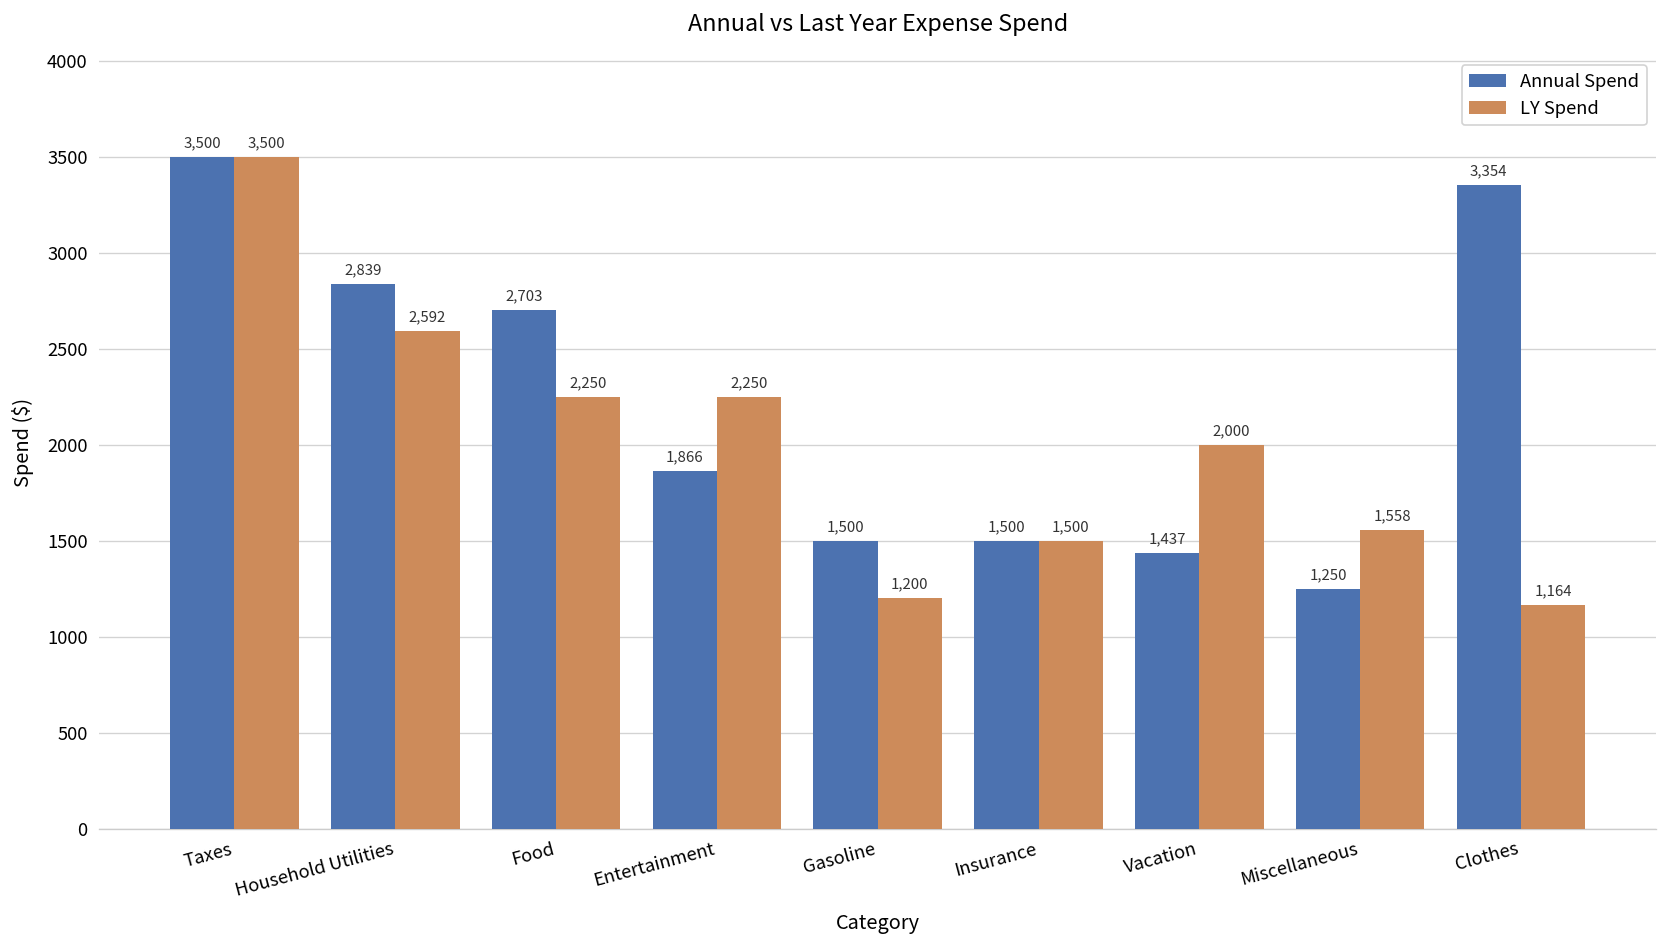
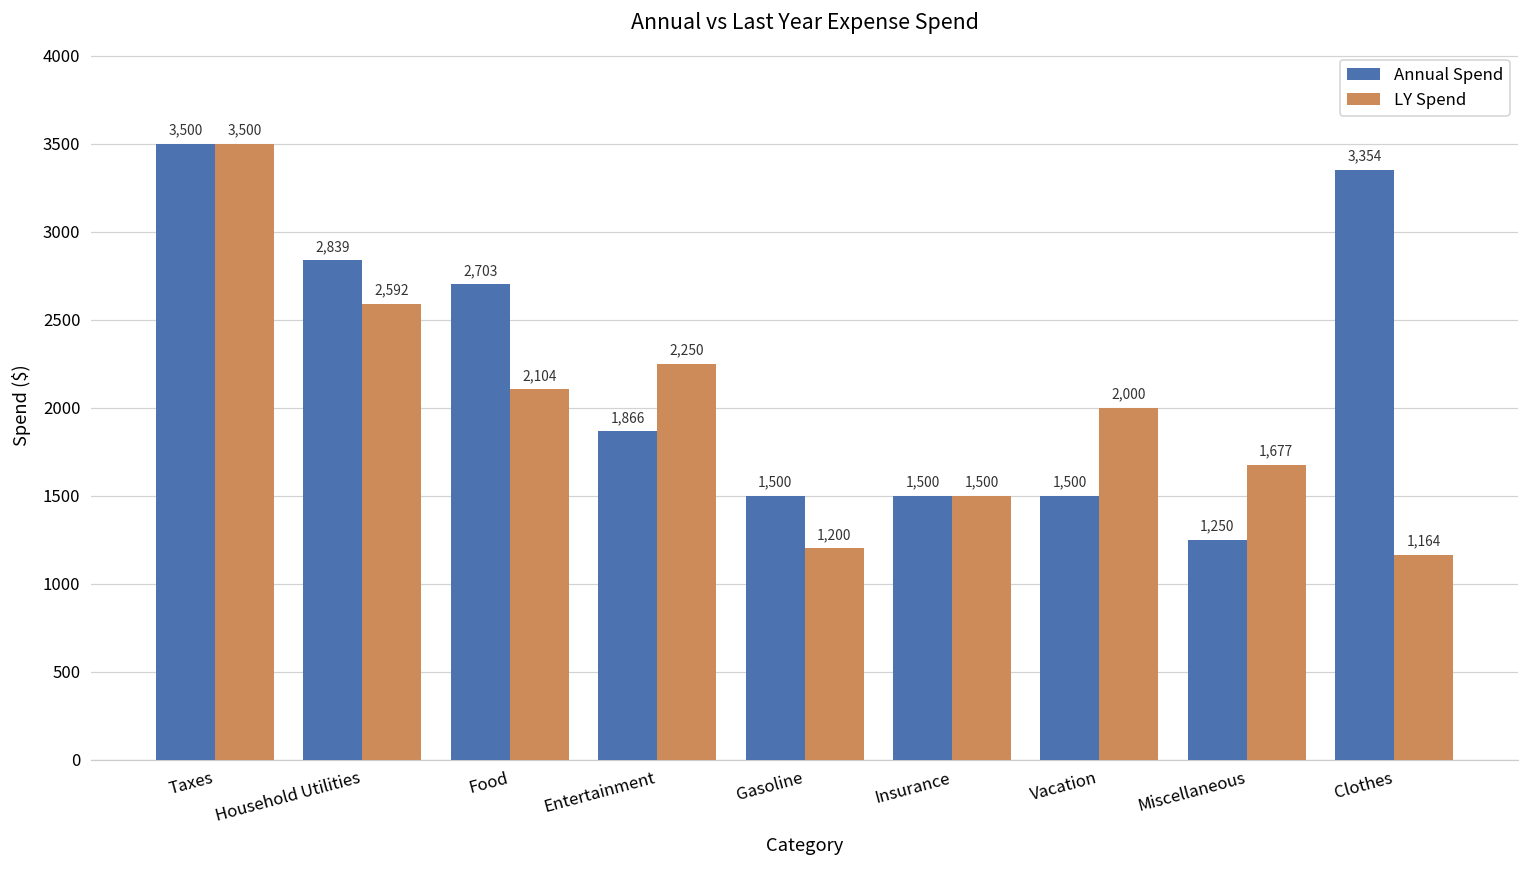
  {
    "Annual Spend": {
      "Taxes": "3,500",
      "Household Utilities": "2,839",
      "Food": "2,703",
      "Entertainment": "1,866",
      "Gasoline": "1,500",
      "Insurance": "1,500",
-     "Vacation": "1,437",
+     "Vacation": "1,500",
      "Miscellaneous": "1,250",
      "Clothes": "3,354"
    },
    "LY Spend": {
      "Taxes": "3,500",
      "Household Utilities": "2,592",
-     "Food": "2,250",
+     "Food": "2,104",
      "Entertainment": "2,250",
      "Gasoline": "1,200",
      "Insurance": "1,500",
      "Vacation": "2,000",
-     "Miscellaneous": "1,558",
+     "Miscellaneous": "1,677",
      "Clothes": "1,164"
    }
  }
